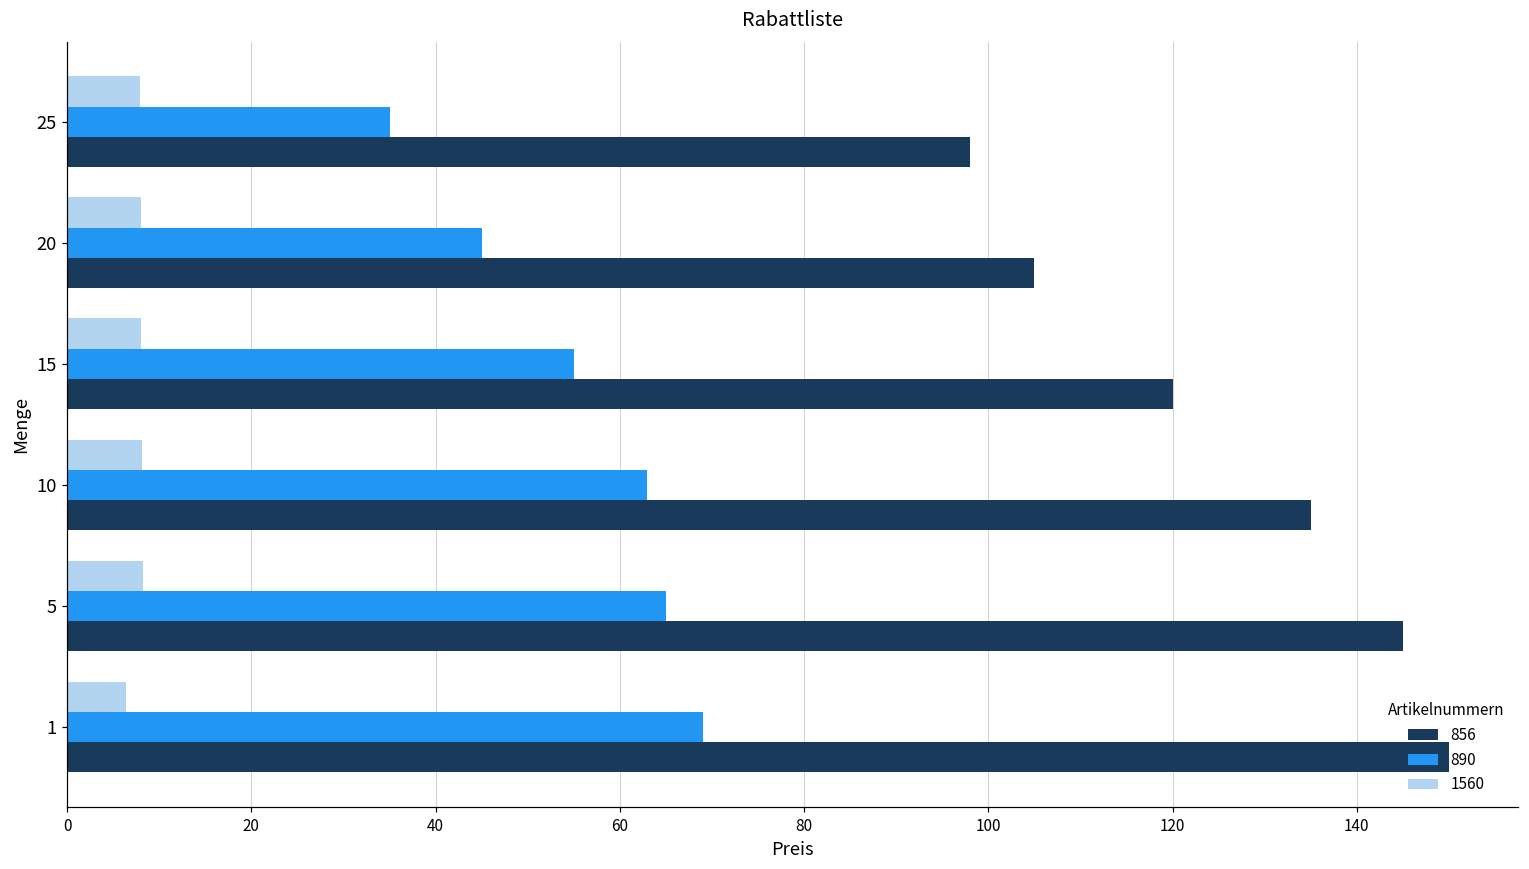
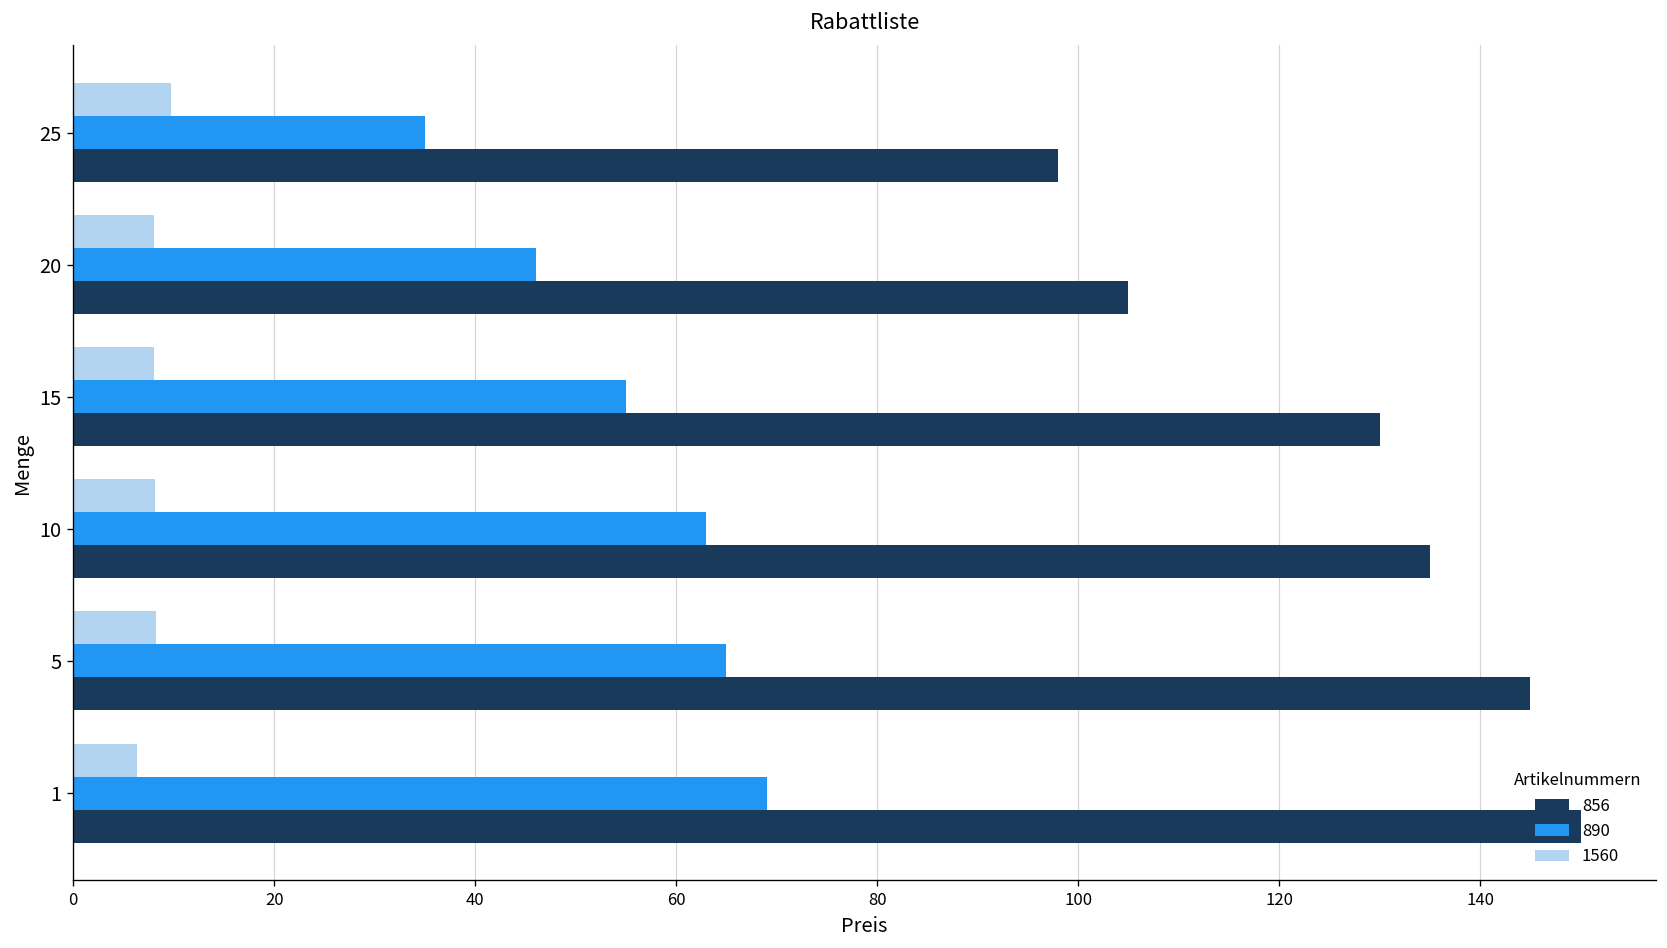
  {
    "856": {
      "25": 98,
      "20": 105,
-     "15": 120,
+     "15": 130,
      "10": 135,
      "5": 145,
      "1": 150
    },
    "890": {
      "25": 35,
-     "20": 45,
+     "20": 46,
      "15": 55,
      "10": 63,
      "5": 65,
      "1": 69
    },
    "1560": {
-     "25": 8,
+     "25": 10,
      "20": 8,
      "15": 8,
      "10": 8,
      "5": 8,
      "1": 6
    }
  }
